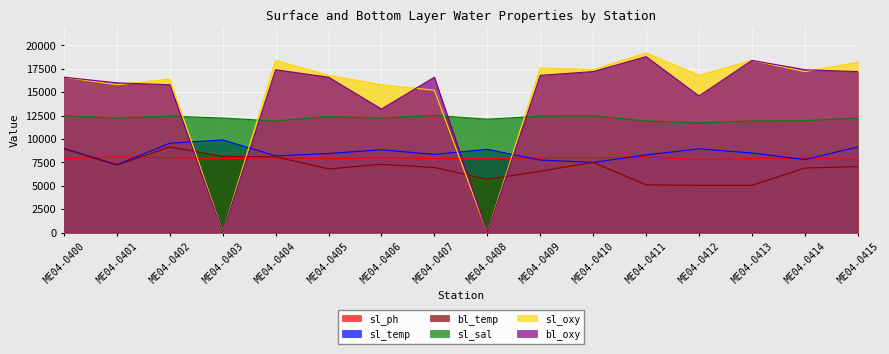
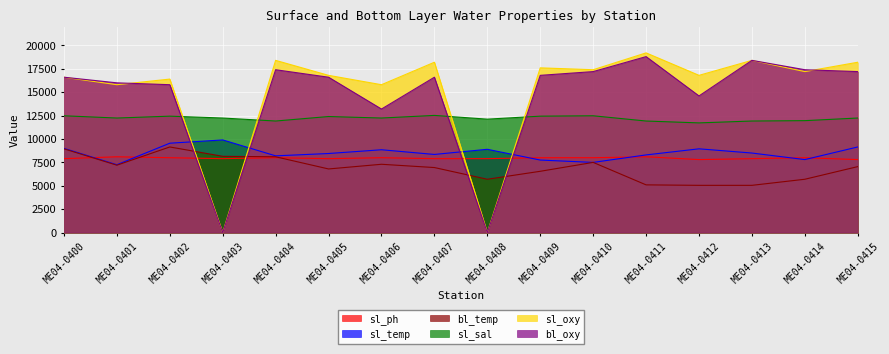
  {
    "sl_ph": {
      "ME04-0400": 8000,
      "ME04-0401": 8000,
      "ME04-0402": 8000,
      "ME04-0405": 8000,
      "ME04-0406": 8000,
      "ME04-0407": 8000,
      "ME04-0408": 8000,
      "ME04-0410": 8000,
      "ME04-0412": 8000,
      "ME04-0413": 8000,
      "ME04-0415": 8000
    },
    "sl_temp": {
      "ME04-0402": 10000,
      "ME04-0403": 10000,
      "ME04-0405": 8000,
      "ME04-0406": 9000,
      "ME04-0407": 8000,
      "ME04-0408": 9000,
      "ME04-0412": 9000,
      "ME04-0413": 9000,
      "ME04-0415": 9000
    },
    "bl_temp": {
      "ME04-0402": 9000,
      "ME04-0405": 7000,
      "ME04-0406": 7000,
      "ME04-0407": 7000,
      "ME04-0408": 6000,
      "ME04-0409": 7000,
      "ME04-0411": 5000,
      "ME04-0412": 5000,
      "ME04-0413": 5000,
-     "ME04-0414": 7000,
+     "ME04-0414": 6000,
      "ME04-0415": 7000
    },
    "sl_sal": {
      "ME04-0400": 12000,
      "ME04-0401": 12000,
      "ME04-0402": 12000,
      "ME04-0403": 12000,
      "ME04-0404": 12000,
      "ME04-0405": 12000,
      "ME04-0406": 12000,
      "ME04-0407": 13000,
      "ME04-0408": 12000,
      "ME04-0409": 12000,
      "ME04-0410": 12000,
      "ME04-0411": 12000,
      "ME04-0412": 12000,
      "ME04-0413": 12000,
      "ME04-0414": 12000,
      "ME04-0415": 12000
    },
    "sl_oxy": {
      "ME04-0402": 16000,
      "ME04-0404": 18000,
      "ME04-0406": 16000,
-     "ME04-0407": 15000,
+     "ME04-0407": 18000,
      "ME04-0409": 18000,
      "ME04-0411": 19000,
      "ME04-0412": 17000,
      "ME04-0415": 18000
    },
    "bl_oxy": {
      "ME04-0402": 16000,
      "ME04-0404": 17000,
      "ME04-0406": 13000,
      "ME04-0407": 17000,
      "ME04-0409": 17000,
      "ME04-0411": 19000,
      "ME04-0412": 15000,
      "ME04-0415": 17000
    }
  }
